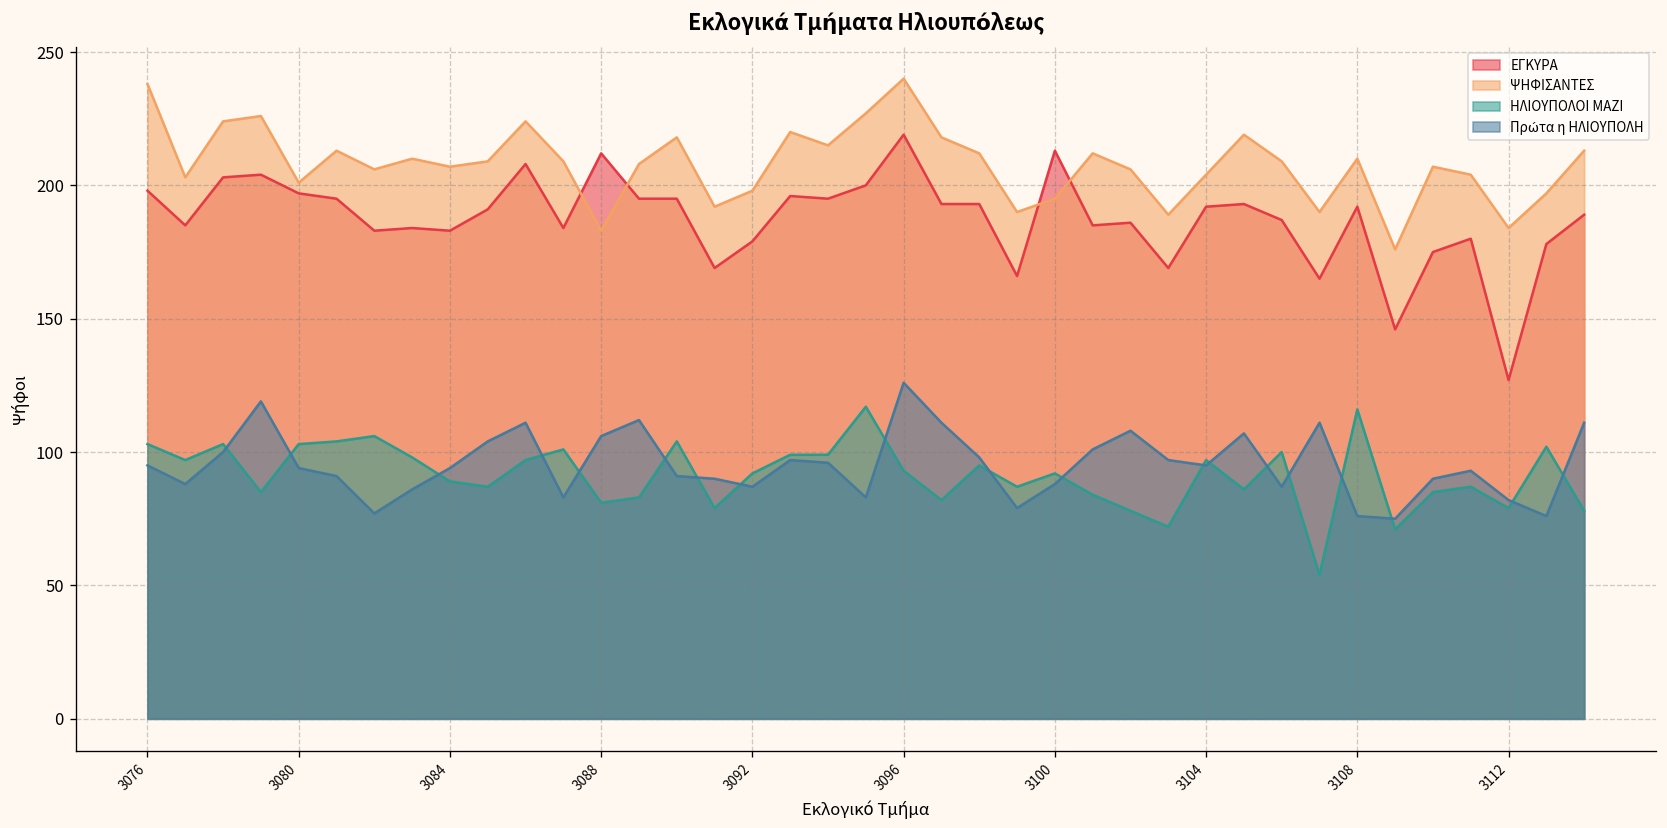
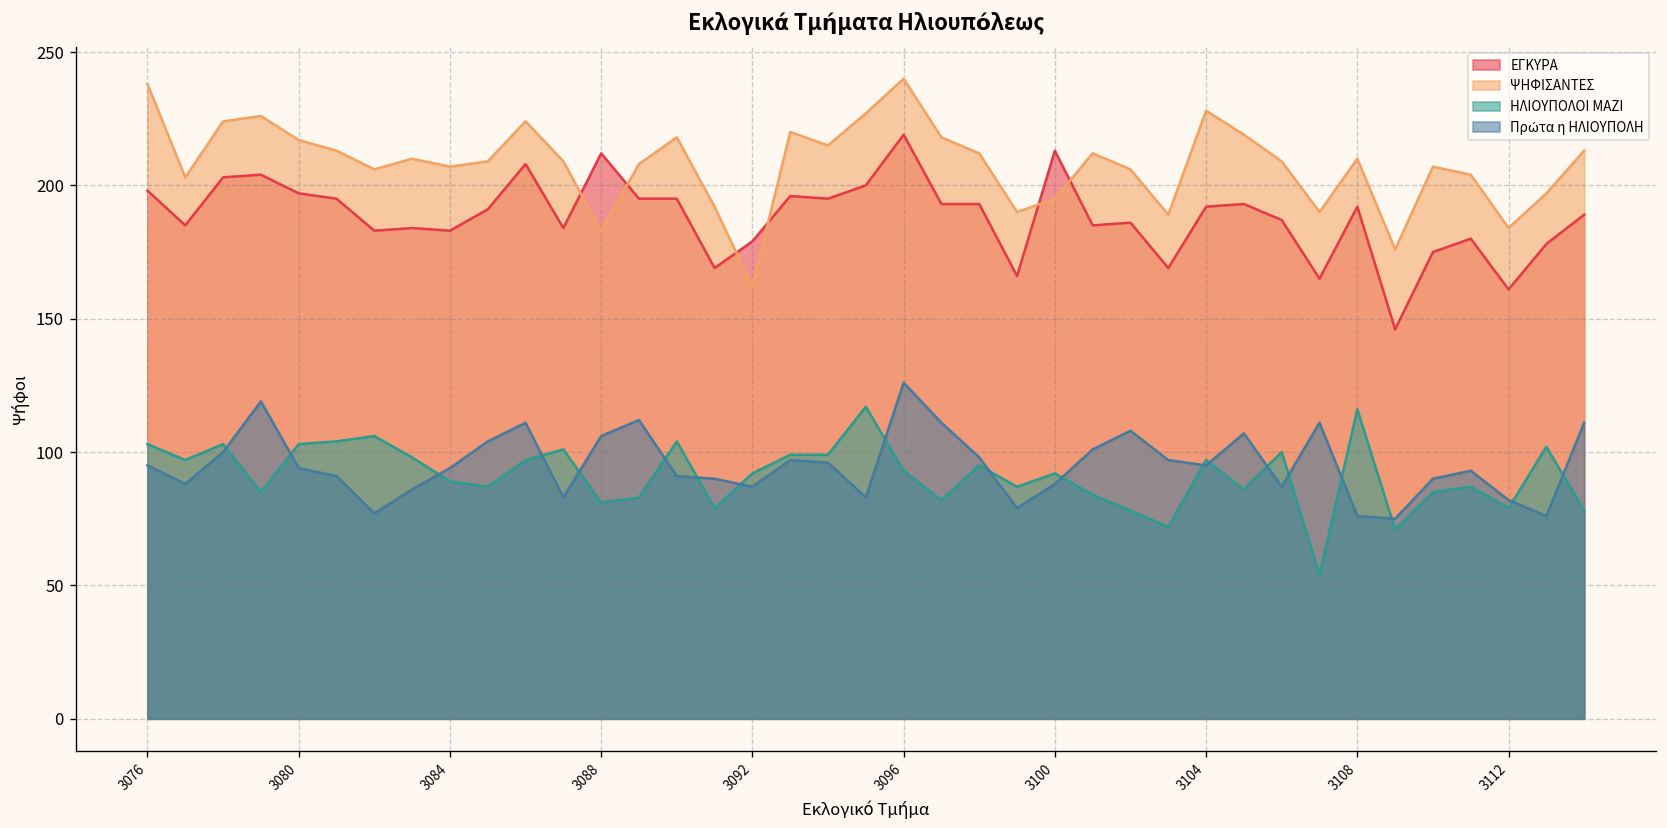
  {
    "ΕΓΚΥΡΑ": {
      "3076": 198,
      "3080": 197,
      "3084": 183,
      "3088": 212,
      "3092": 179,
      "3096": 219,
      "3100": 213,
      "3104": 192,
      "3108": 192,
-     "3112": 127
+     "3112": 161
    },
    "ΨΗΦΙΣΑΝΤΕΣ": {
      "3076": 238,
-     "3080": 201,
+     "3080": 217,
      "3084": 207,
      "3088": 183,
-     "3092": 198,
+     "3092": 162,
      "3096": 240,
      "3100": 195,
-     "3104": 204,
+     "3104": 228,
      "3108": 210,
      "3112": 184
    }
  }
